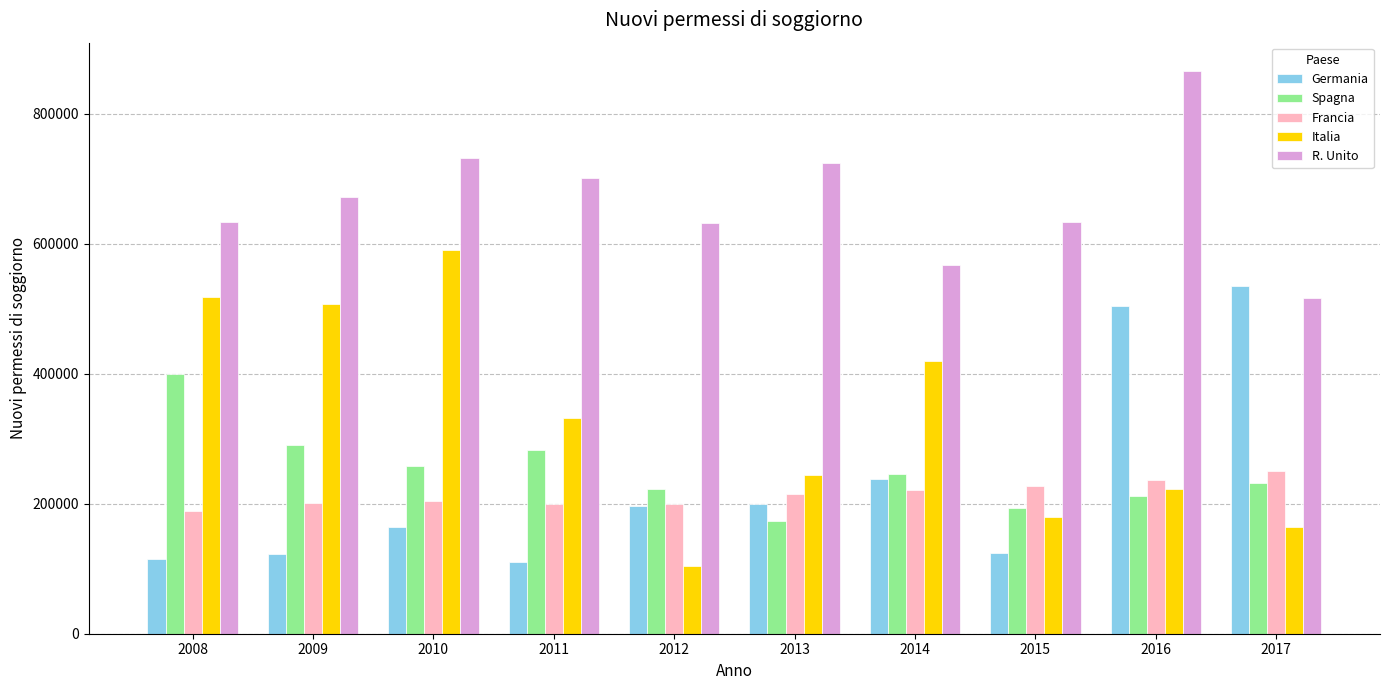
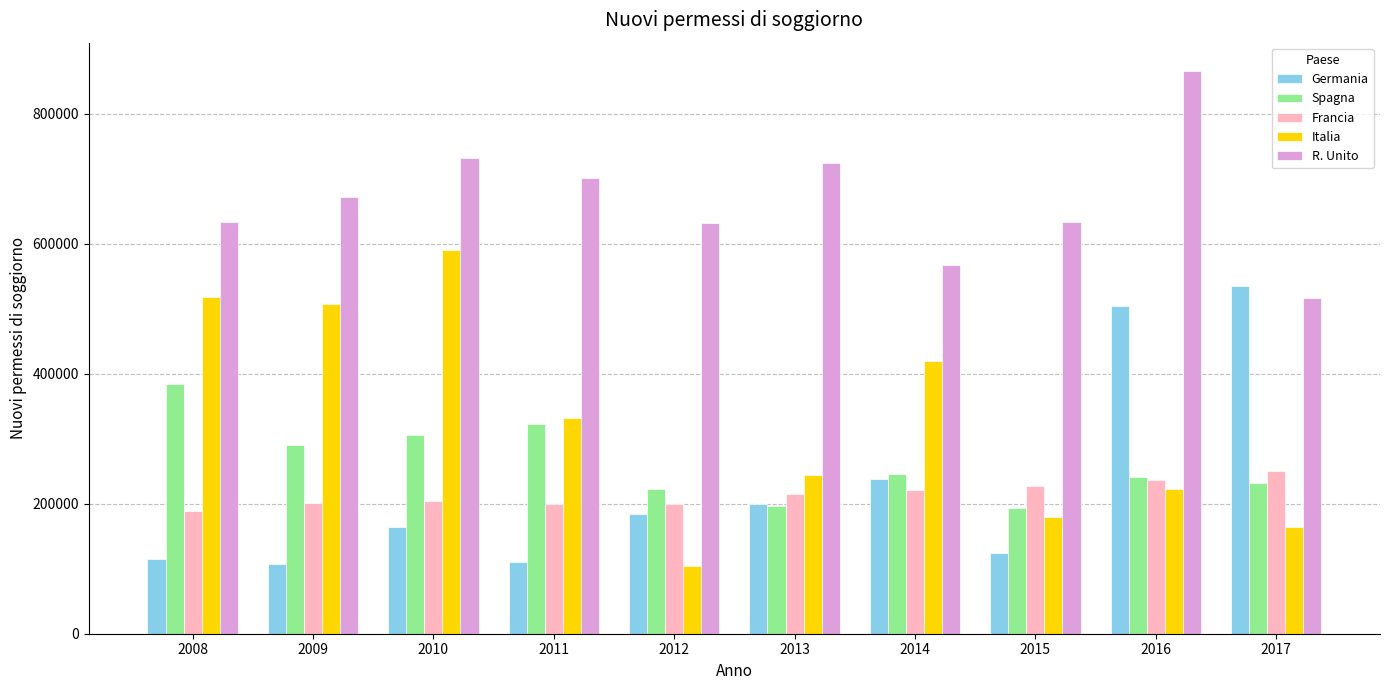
  {
    "Germania": {
      "2008": 110000,
-     "2009": 120000,
+     "2009": 110000,
      "2010": 160000,
      "2011": 110000,
-     "2012": 200000,
+     "2012": 180000,
      "2013": 200000,
      "2014": 240000,
      "2015": 120000,
      "2016": 500000,
      "2017": 540000
    },
    "Spagna": {
-     "2008": 400000,
+     "2008": 380000,
      "2009": 290000,
-     "2010": 260000,
-     "2011": 280000,
+     "2010": 310000,
+     "2011": 320000,
      "2012": 220000,
-     "2013": 170000,
+     "2013": 200000,
      "2014": 240000,
      "2015": 190000,
-     "2016": 210000,
+     "2016": 240000,
      "2017": 230000
    },
    "Italia": {
      "2008": 520000,
      "2009": 510000,
      "2010": 590000,
      "2011": 330000,
      "2012": 100000,
      "2013": 240000,
      "2014": 420000,
      "2015": 180000,
      "2016": 220000,
      "2017": 160000
    }
  }
